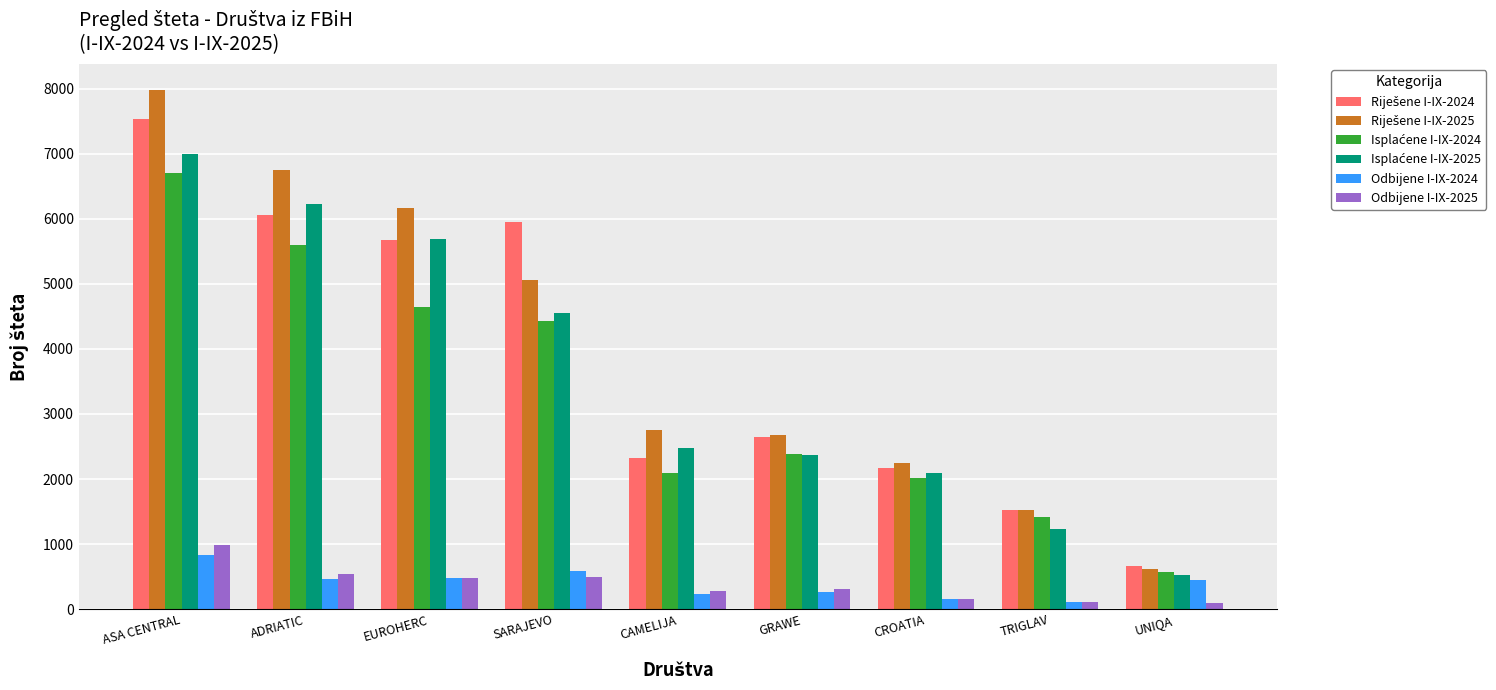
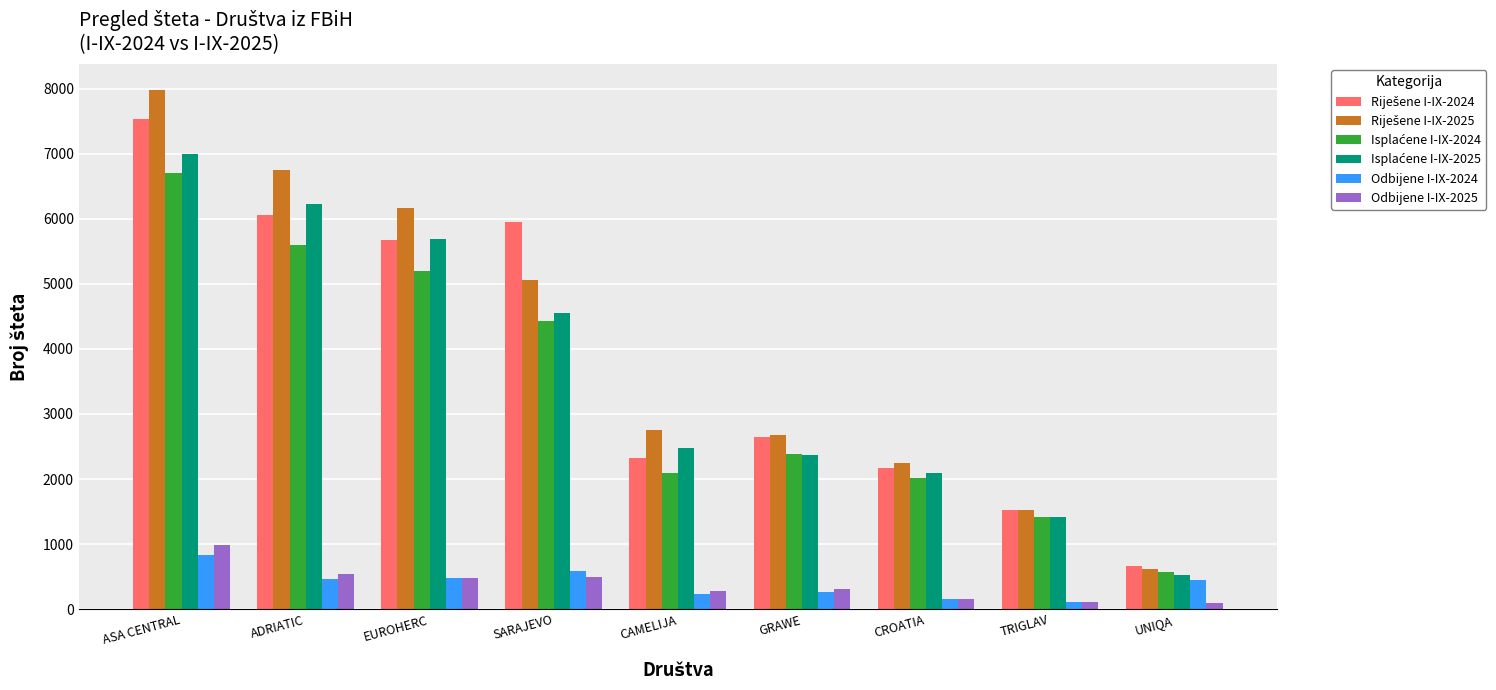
  {
    "Riješene I-IX-2024": {
      "ASA CENTRAL": 7500,
      "ADRIATIC": 6100,
      "EUROHERC": 5700,
      "SARAJEVO": 6000,
      "CAMELIJA": 2300,
      "GRAWE": 2700,
      "CROATIA": 2200,
      "TRIGLAV": 1500,
      "UNIQA": 700
    },
    "Riješene I-IX-2025": {
      "ASA CENTRAL": 8000,
      "ADRIATIC": 6800,
      "EUROHERC": 6200,
      "SARAJEVO": 5100,
      "CAMELIJA": 2800,
      "GRAWE": 2700,
      "CROATIA": 2200,
      "TRIGLAV": 1500,
      "UNIQA": 600
    },
    "Isplaćene I-IX-2024": {
      "ASA CENTRAL": 6700,
      "ADRIATIC": 5600,
-     "EUROHERC": 4600,
+     "EUROHERC": 5200,
      "SARAJEVO": 4400,
      "CAMELIJA": 2100,
      "GRAWE": 2400,
      "CROATIA": 2000,
      "TRIGLAV": 1400,
      "UNIQA": 600
    },
    "Isplaćene I-IX-2025": {
      "ASA CENTRAL": 7000,
      "ADRIATIC": 6200,
      "EUROHERC": 5700,
      "SARAJEVO": 4600,
      "CAMELIJA": 2500,
      "GRAWE": 2400,
      "CROATIA": 2100,
-     "TRIGLAV": 1200,
+     "TRIGLAV": 1400,
      "UNIQA": 500
    },
    "Odbijene I-IX-2024": {
      "ASA CENTRAL": 800,
      "ADRIATIC": 500,
      "EUROHERC": 500,
      "SARAJEVO": 600,
      "CAMELIJA": 200,
      "GRAWE": 300,
      "CROATIA": 200,
      "TRIGLAV": 100,
      "UNIQA": 500
    },
    "Odbijene I-IX-2025": {
      "ASA CENTRAL": 1000,
      "ADRIATIC": 500,
      "EUROHERC": 500,
      "SARAJEVO": 500,
      "CAMELIJA": 300,
      "GRAWE": 300,
      "CROATIA": 200,
      "TRIGLAV": 100,
      "UNIQA": 100
    }
  }
